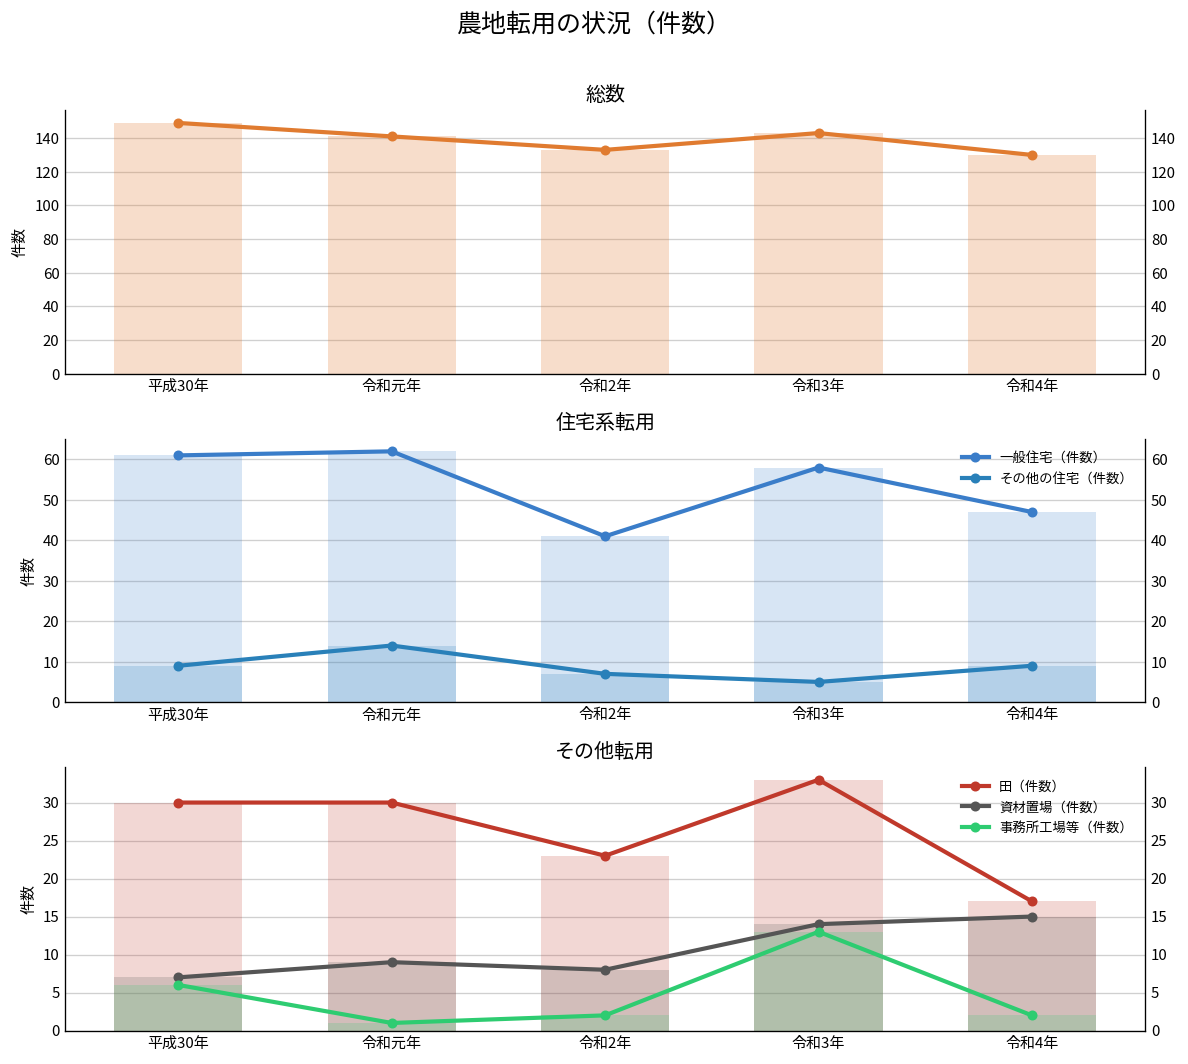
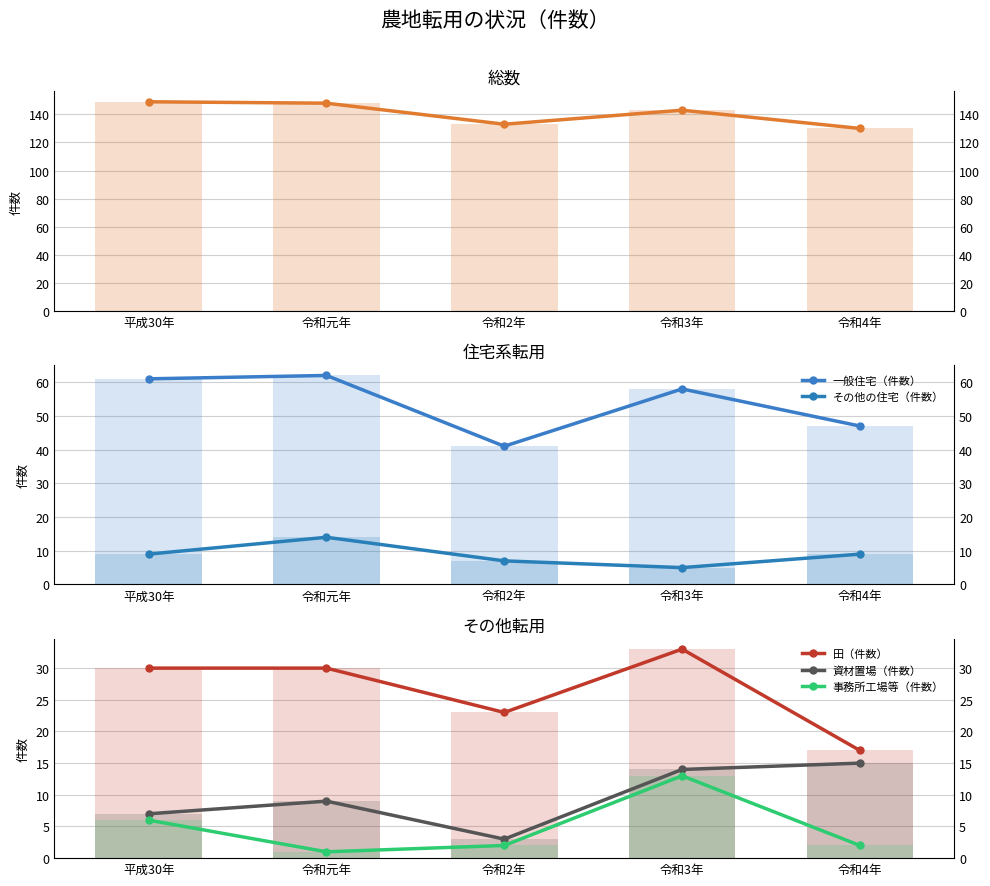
  {
    "総数": {
      "平成30年": 149,
-     "令和元年": 141,
+     "令和元年": 148,
      "令和2年": 133,
      "令和3年": 143,
      "令和4年": 130
    },
    "その他転用": {
      "田（件数）": {
        "平成30年": 30,
        "令和元年": 30,
        "令和2年": 23,
        "令和3年": 33,
        "令和4年": 17
      },
      "資材置場（件数）": {
        "平成30年": 7,
        "令和元年": 9,
-       "令和2年": 8,
+       "令和2年": 3,
        "令和3年": 14,
        "令和4年": 15
      },
      "事務所工場等（件数）": {
        "平成30年": 6,
        "令和元年": 1,
        "令和2年": 2,
        "令和3年": 13,
        "令和4年": 2
      }
    }
  }
